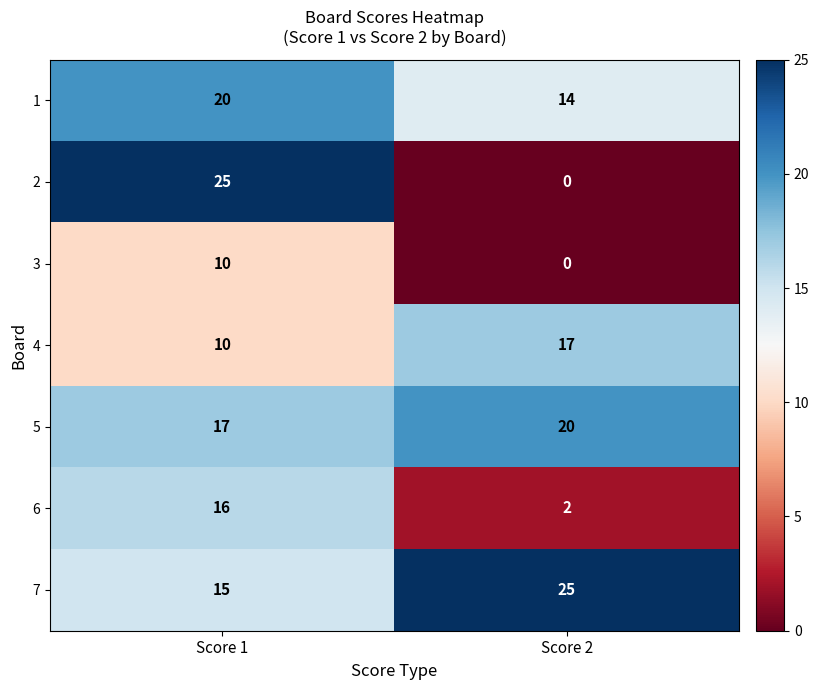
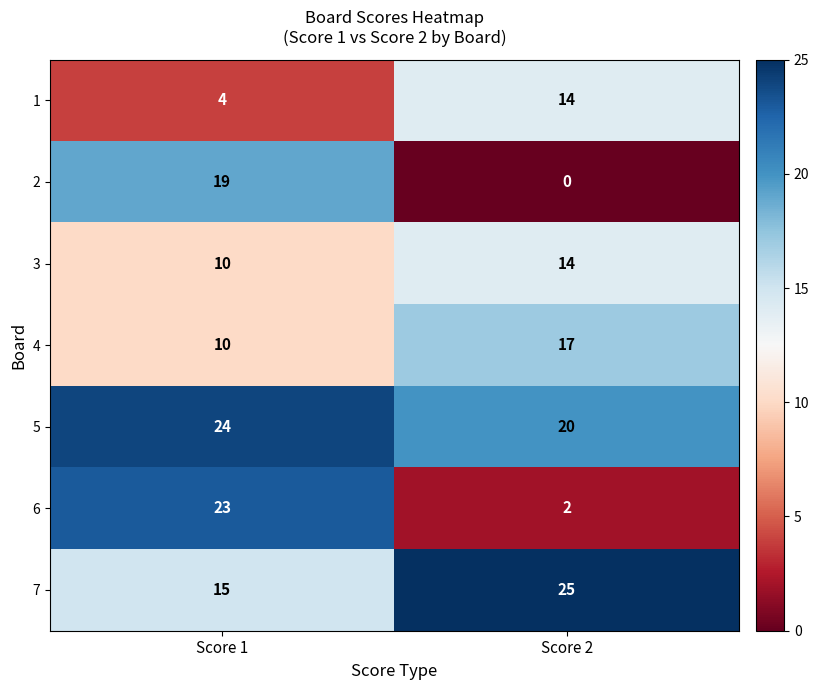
  {
    "1": {
-     "Score 1": 20,
+     "Score 1": 4,
      "Score 2": 14
    },
    "2": {
-     "Score 1": 25,
+     "Score 1": 19,
      "Score 2": 0
    },
    "3": {
      "Score 1": 10,
-     "Score 2": 0
+     "Score 2": 14
    },
    "4": {
      "Score 1": 10,
      "Score 2": 17
    },
    "5": {
-     "Score 1": 17,
+     "Score 1": 24,
      "Score 2": 20
    },
    "6": {
-     "Score 1": 16,
+     "Score 1": 23,
      "Score 2": 2
    },
    "7": {
      "Score 1": 15,
      "Score 2": 25
    }
  }
